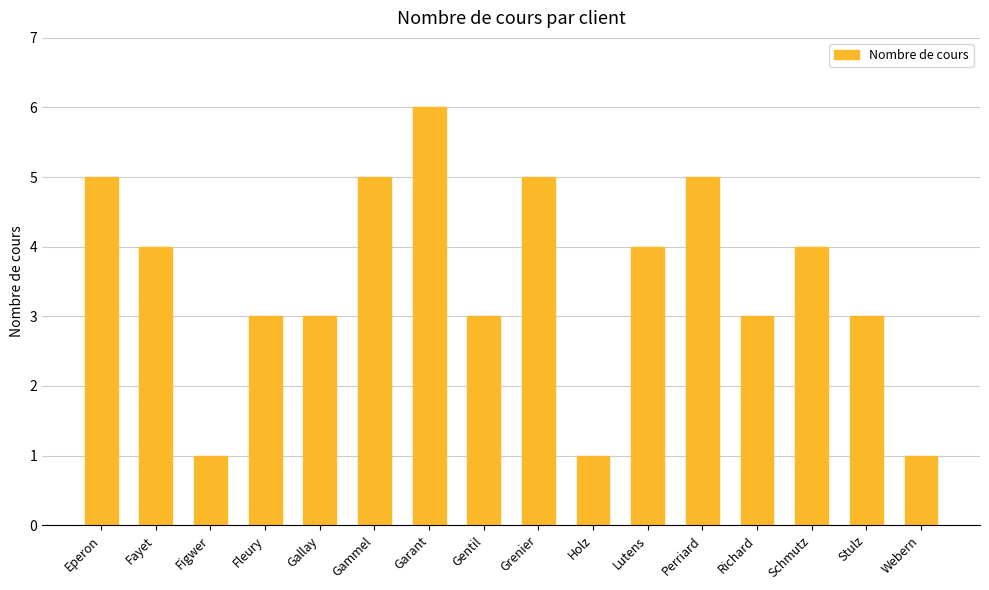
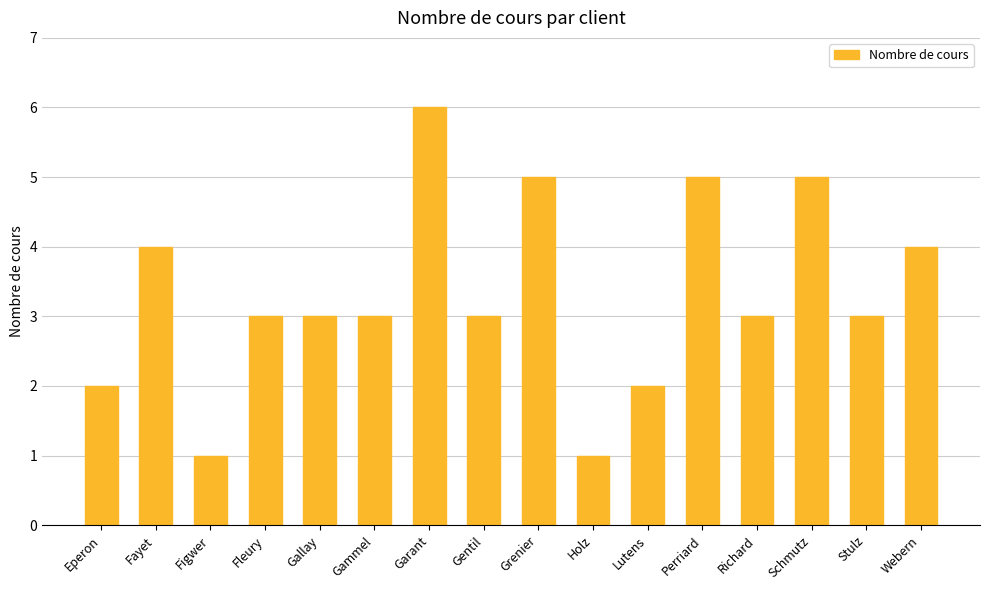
  {
-   "Eperon": 5,
+   "Eperon": 2,
    "Fayet": 4,
    "Figwer": 1,
    "Fleury": 3,
    "Gallay": 3,
-   "Gammel": 5,
+   "Gammel": 3,
    "Garant": 6,
    "Gentil": 3,
    "Grenier": 5,
    "Holz": 1,
-   "Lutens": 4,
+   "Lutens": 2,
    "Perriard": 5,
    "Richard": 3,
-   "Schmutz": 4,
+   "Schmutz": 5,
    "Stulz": 3,
-   "Webern": 1
+   "Webern": 4
  }
